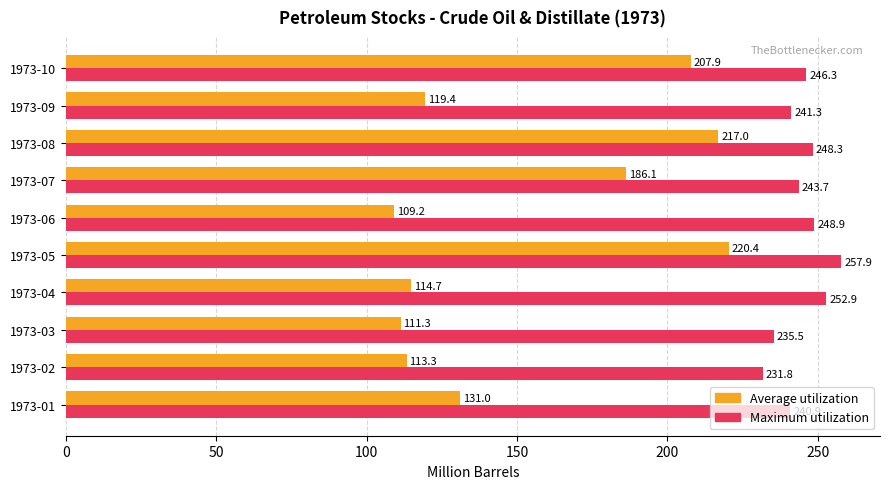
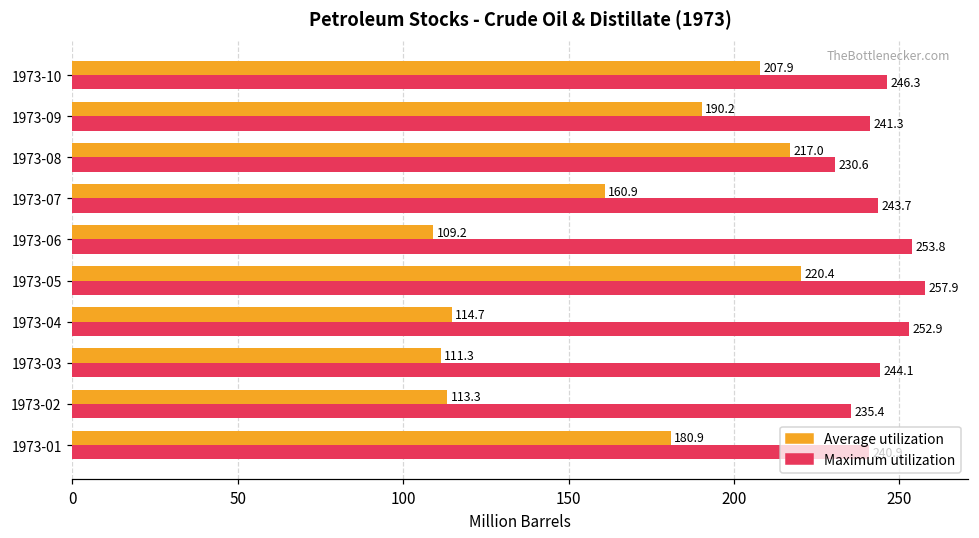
  {
    "Average utilization": {
      "1973-10": 207.9,
-     "1973-09": 119.4,
+     "1973-09": 190.2,
      "1973-08": 217.0,
-     "1973-07": 186.1,
+     "1973-07": 160.9,
      "1973-06": 109.2,
      "1973-05": 220.4,
      "1973-04": 114.7,
      "1973-03": 111.3,
      "1973-02": 113.3,
-     "1973-01": 131.0
+     "1973-01": 180.9
    },
    "Maximum utilization": {
      "1973-10": 246.3,
      "1973-09": 241.3,
-     "1973-08": 248.3,
+     "1973-08": 230.6,
      "1973-07": 243.7,
-     "1973-06": 248.9,
+     "1973-06": 253.8,
      "1973-05": 257.9,
      "1973-04": 252.9,
-     "1973-03": 235.5,
-     "1973-02": 231.8
+     "1973-03": 244.1,
+     "1973-02": 235.4
    }
  }
